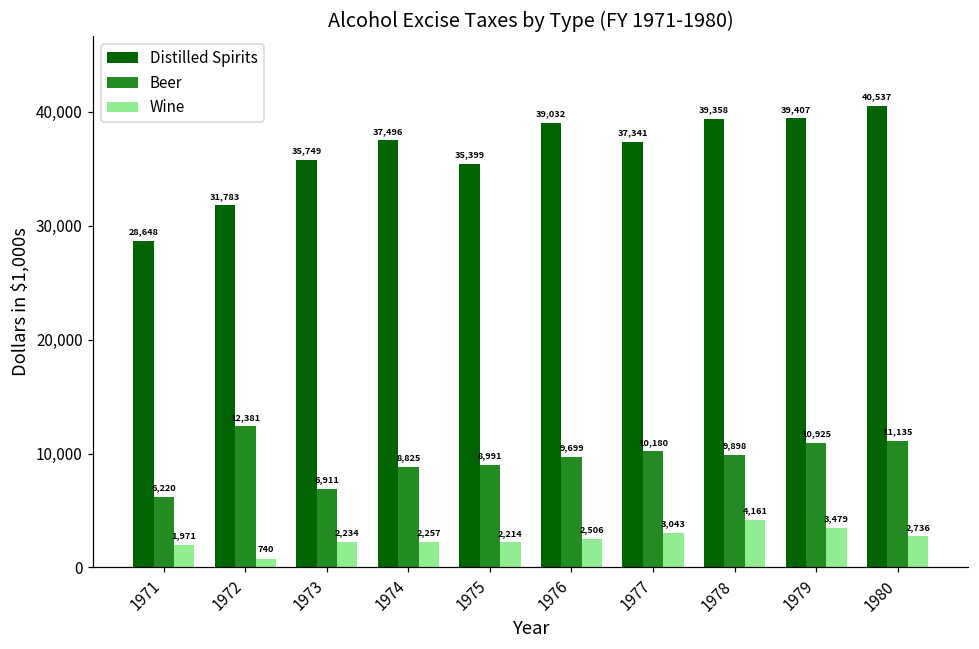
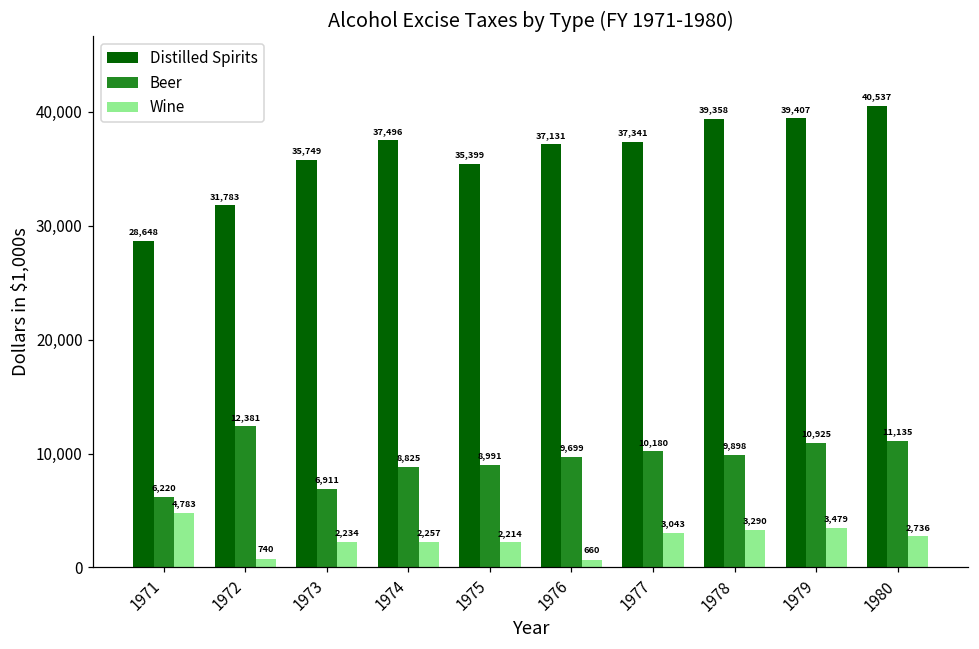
  {
    "Distilled Spirits": {
      "1971": "28,648",
      "1972": "31,783",
      "1973": "35,749",
      "1974": "37,496",
      "1975": "35,399",
-     "1976": "39,032",
+     "1976": "37,131",
      "1977": "37,341",
      "1978": "39,358",
      "1979": "39,407",
      "1980": "40,537"
    },
    "Beer": {
      "1971": "6,220",
      "1972": "12,381",
      "1973": "6,911",
      "1974": "8,825",
      "1975": "8,991",
      "1976": "9,699",
      "1977": "10,180",
      "1978": "9,898",
      "1979": "10,925",
      "1980": "11,135"
    },
    "Wine": {
-     "1971": "1,971",
+     "1971": "4,783",
      "1972": "740",
      "1973": "2,234",
      "1974": "2,257",
      "1975": "2,214",
-     "1976": "2,506",
+     "1976": "660",
      "1977": "3,043",
-     "1978": "4,161",
+     "1978": "3,290",
      "1979": "3,479",
      "1980": "2,736"
    }
  }
